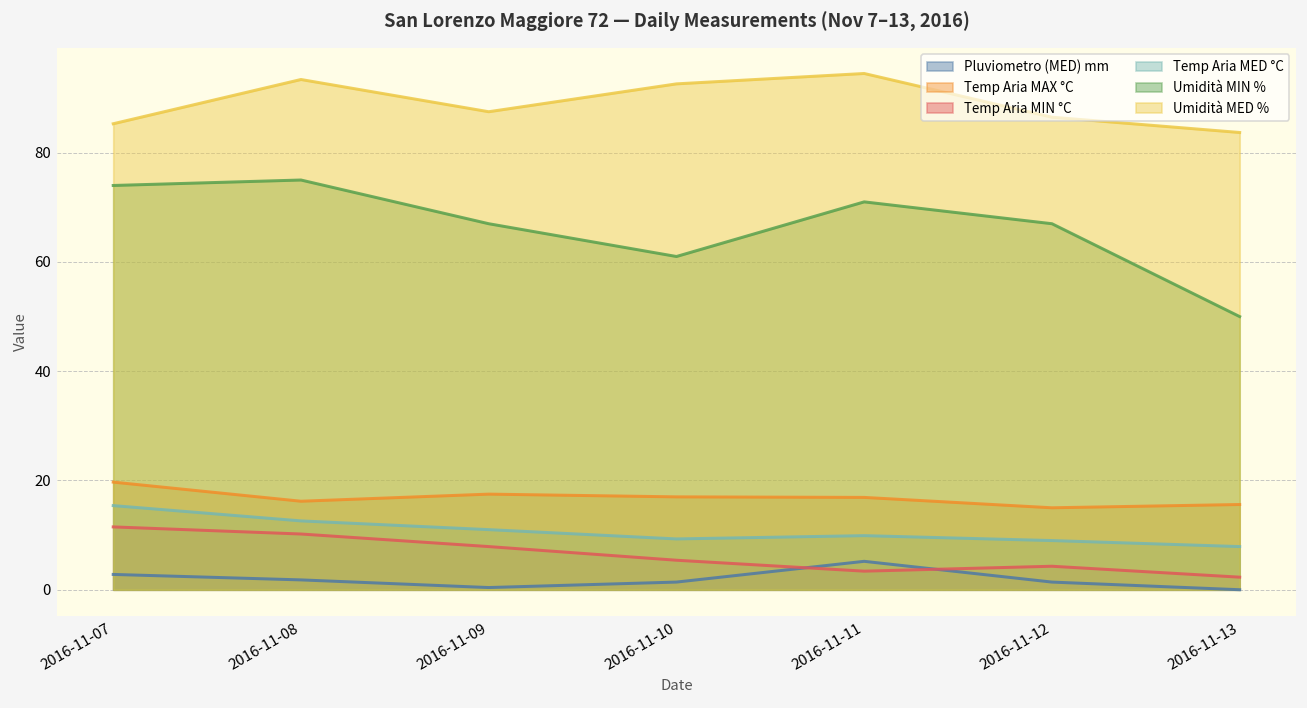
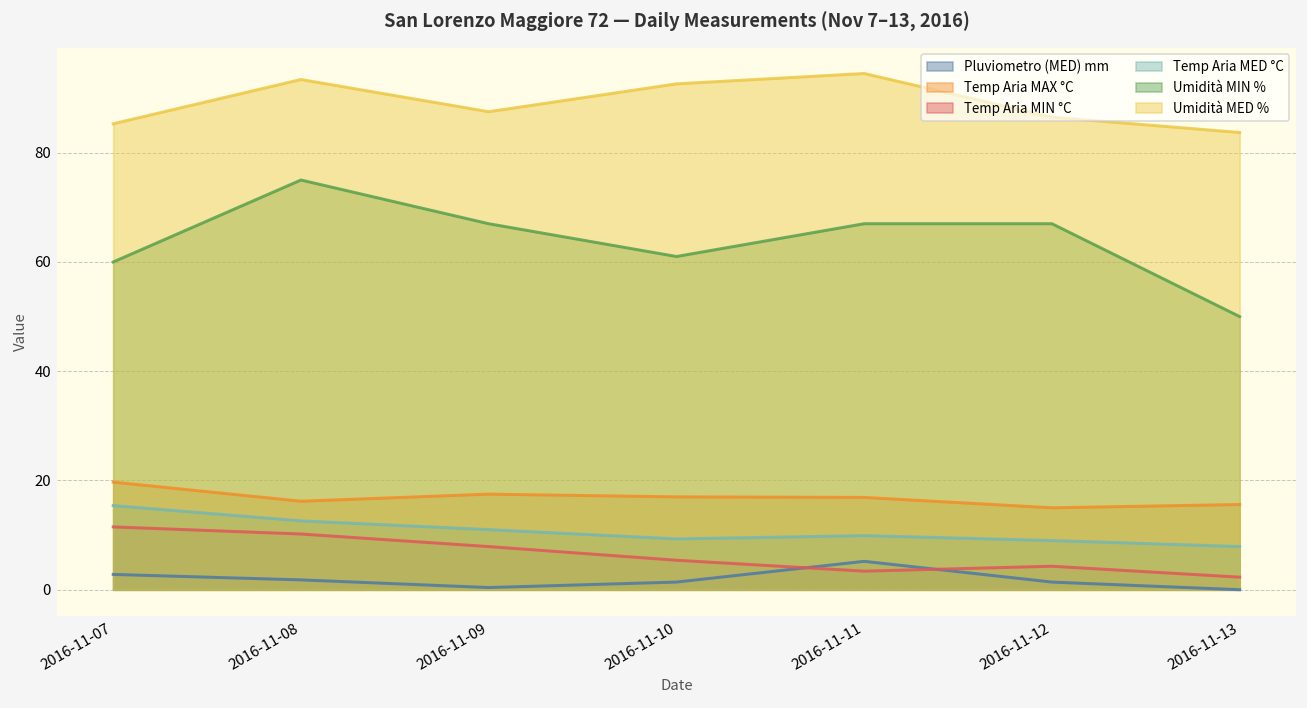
  {
    "Umidità MIN %": {
-     "2016-11-07": 74,
+     "2016-11-07": 60,
      "2016-11-08": 75,
      "2016-11-09": 67,
      "2016-11-10": 61,
-     "2016-11-11": 71,
+     "2016-11-11": 67,
      "2016-11-12": 67,
      "2016-11-13": 50
    }
  }
